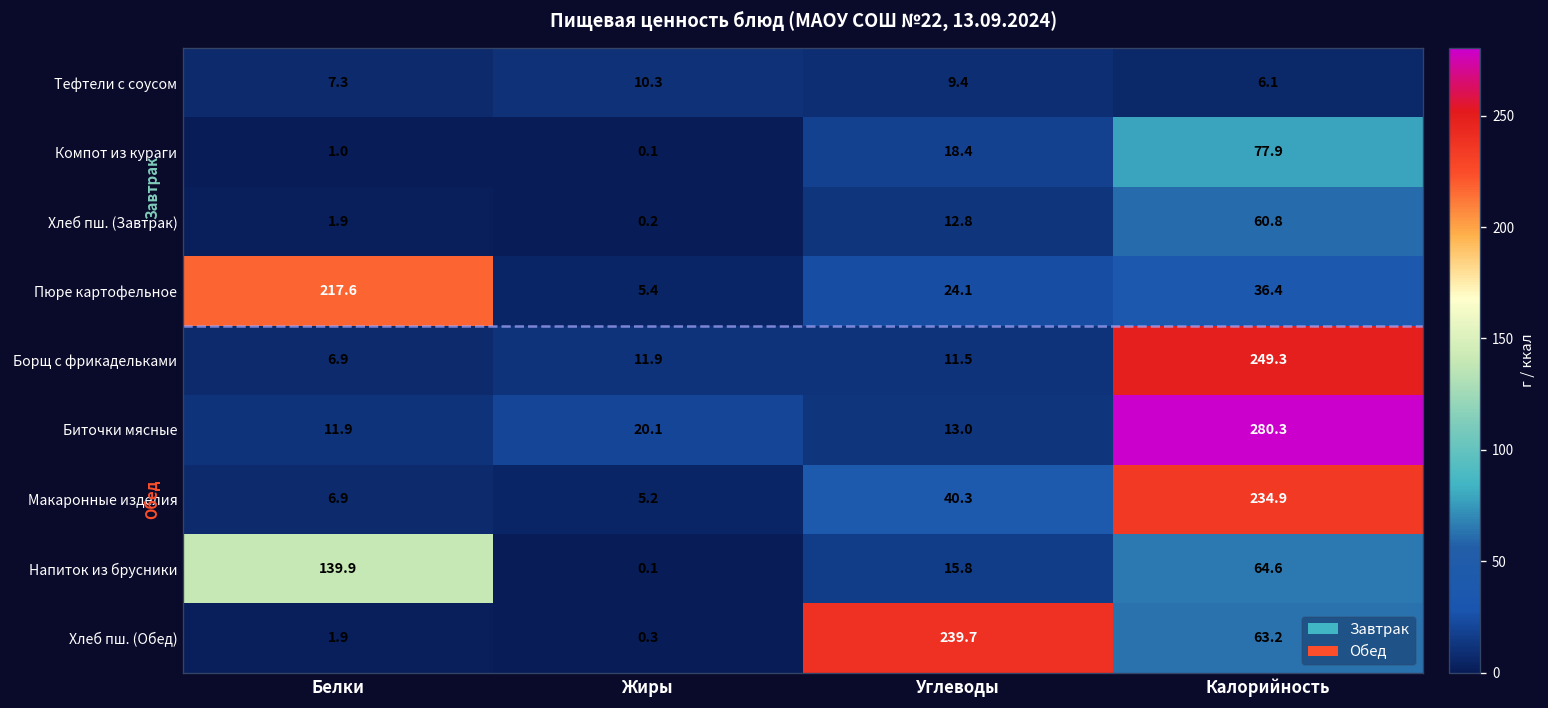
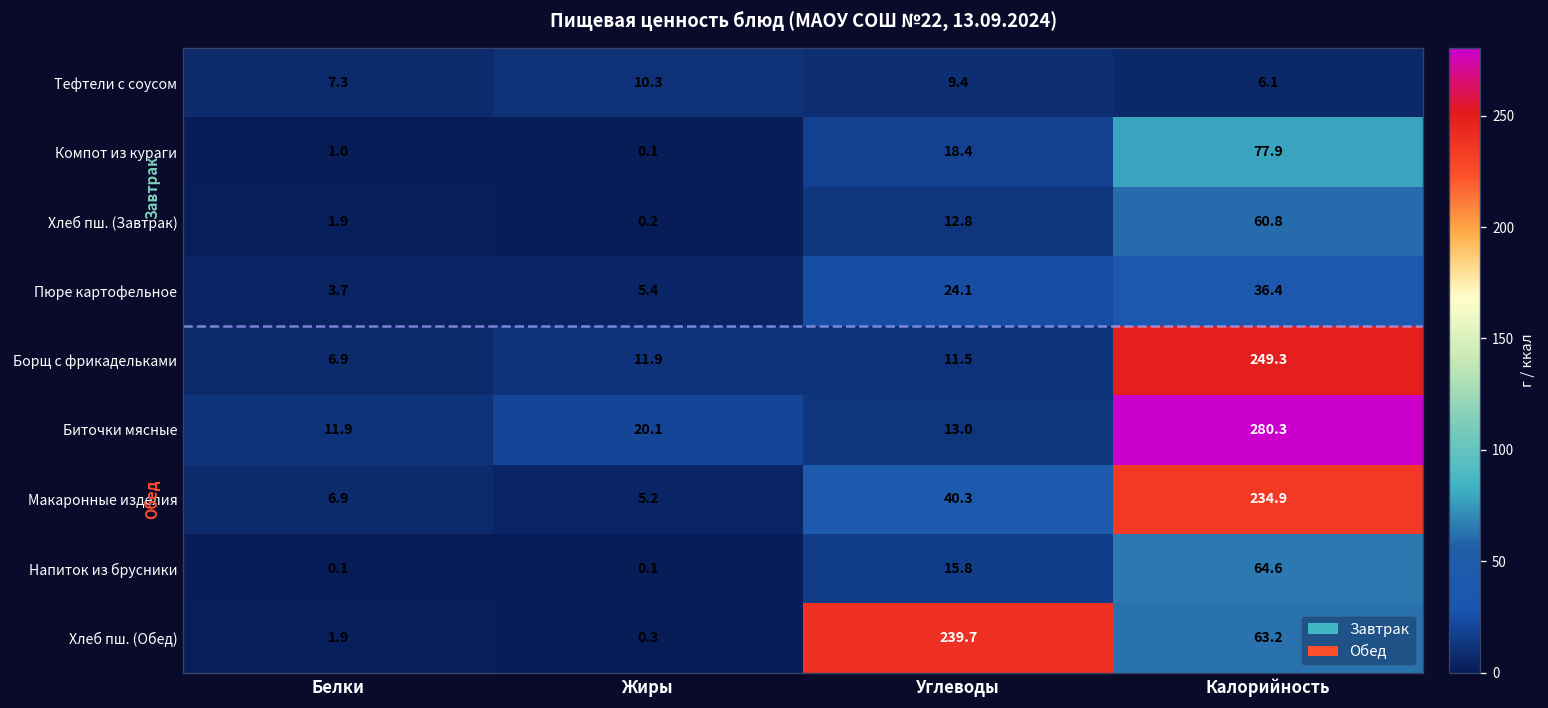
  {
    "Тефтели с соусом": {
      "Белки": 7.3,
      "Жиры": 10.3,
      "Углеводы": 9.4,
      "Калорийность": 6.1
    },
    "Компот из кураги": {
      "Белки": 1.0,
      "Жиры": 0.1,
      "Углеводы": 18.4,
      "Калорийность": 77.9
    },
    "Хлеб пш. (Завтрак)": {
      "Белки": 1.9,
      "Жиры": 0.2,
      "Углеводы": 12.8,
      "Калорийность": 60.8
    },
    "Пюре картофельное": {
-     "Белки": 217.6,
+     "Белки": 3.7,
      "Жиры": 5.4,
      "Углеводы": 24.1,
      "Калорийность": 36.4
    },
    "Борщ с фрикадельками": {
      "Белки": 6.9,
      "Жиры": 11.9,
      "Углеводы": 11.5,
      "Калорийность": 249.3
    },
    "Биточки мясные": {
      "Белки": 11.9,
      "Жиры": 20.1,
      "Углеводы": 13.0,
      "Калорийность": 280.3
    },
    "Макаронные изделия": {
      "Белки": 6.9,
      "Жиры": 5.2,
      "Углеводы": 40.3,
      "Калорийность": 234.9
    },
    "Напиток из брусники": {
-     "Белки": 139.9,
+     "Белки": 0.1,
      "Жиры": 0.1,
      "Углеводы": 15.8,
      "Калорийность": 64.6
    },
    "Хлеб пш. (Обед)": {
      "Белки": 1.9,
      "Жиры": 0.3,
      "Углеводы": 239.7,
      "Калорийность": 63.2
    }
  }
